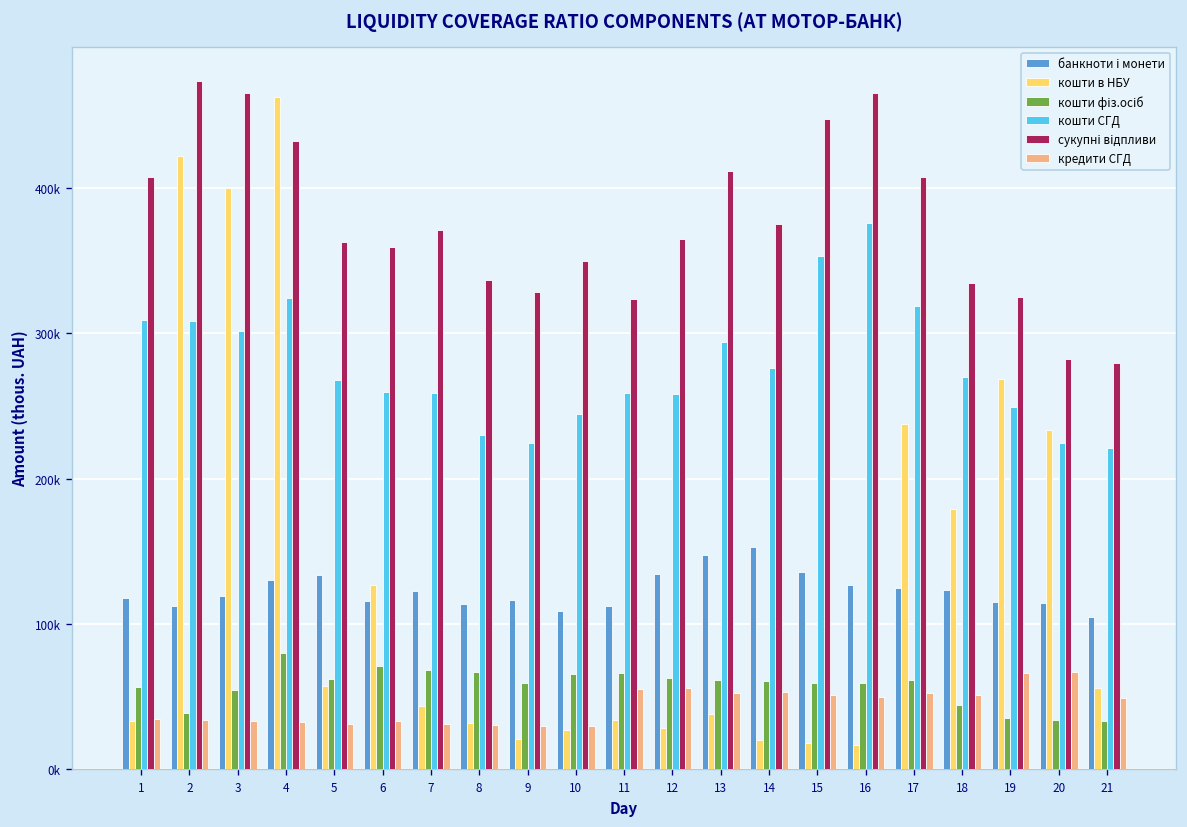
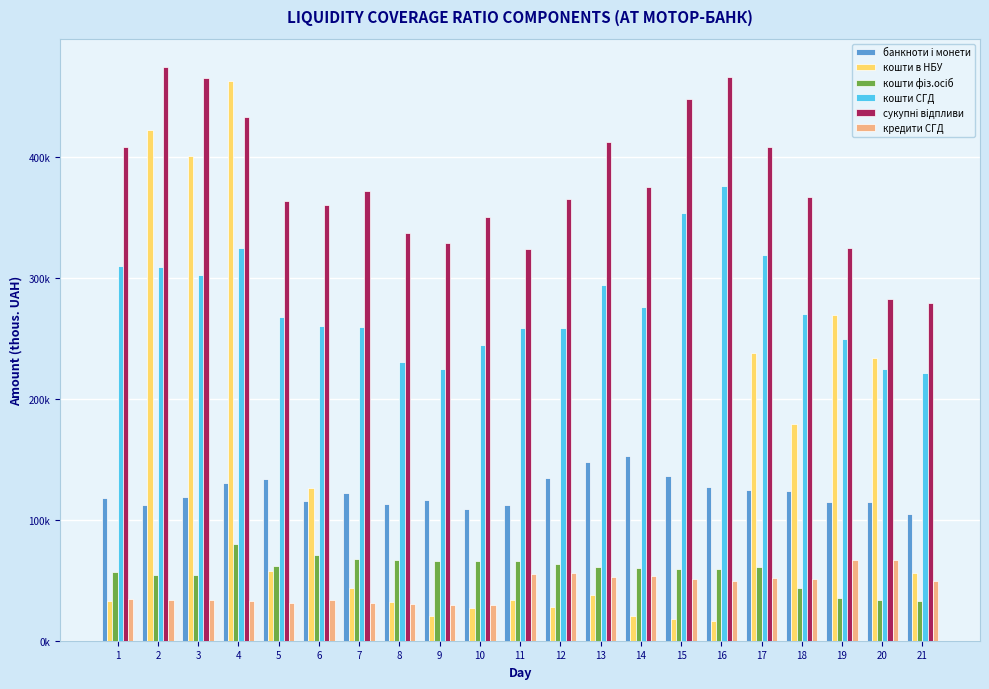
  {
    "кошти фіз.осіб": {
      "1": 57000,
-     "2": 39000,
+     "2": 55000,
      "3": 55000,
      "4": 80000,
      "5": 62000,
      "6": 71000,
      "7": 68000,
      "8": 67000,
-     "9": 59000,
+     "9": 66000,
      "10": 66000,
      "11": 66000,
      "12": 63000,
      "13": 61000,
      "14": 60000,
      "15": 60000,
      "16": 59000,
      "17": 61000,
      "18": 44000,
      "19": 35000,
      "20": 34000,
      "21": 33000
    },
    "сукупні відпливи": {
      "1": 408000,
      "2": 474000,
      "3": 465000,
      "4": 433000,
      "5": 363000,
      "6": 360000,
      "7": 372000,
      "8": 337000,
      "9": 329000,
      "10": 350000,
      "11": 324000,
      "12": 365000,
      "13": 412000,
      "14": 375000,
      "15": 448000,
      "16": 466000,
      "17": 408000,
-     "18": 335000,
+     "18": 366000,
      "19": 325000,
      "20": 282000,
      "21": 279000
    }
  }
